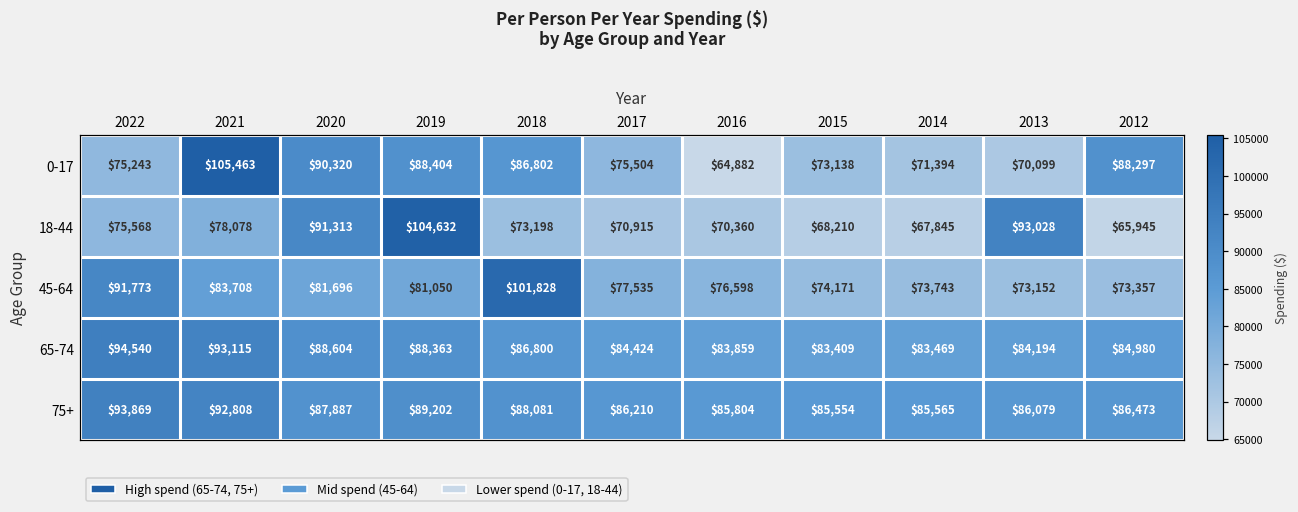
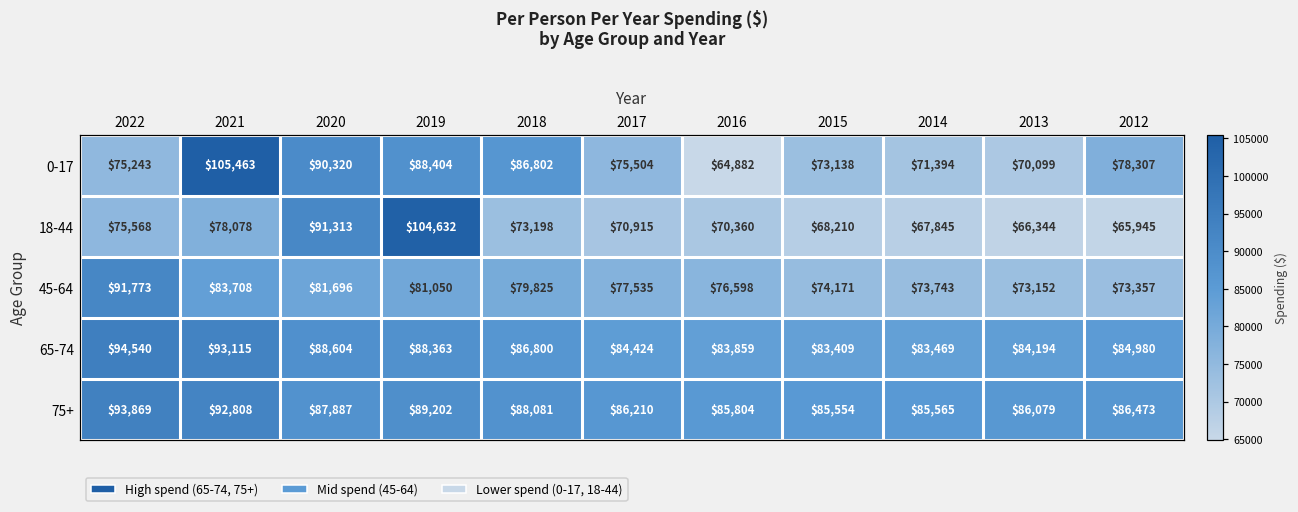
  {
    "0-17": {
      "2022": "$75,243",
      "2021": "$105,463",
      "2020": "$90,320",
      "2019": "$88,404",
      "2018": "$86,802",
      "2017": "$75,504",
      "2016": "$64,882",
      "2015": "$73,138",
      "2014": "$71,394",
      "2013": "$70,099",
-     "2012": "$88,297"
+     "2012": "$78,307"
    },
    "18-44": {
      "2022": "$75,568",
      "2021": "$78,078",
      "2020": "$91,313",
      "2019": "$104,632",
      "2018": "$73,198",
      "2017": "$70,915",
      "2016": "$70,360",
      "2015": "$68,210",
      "2014": "$67,845",
-     "2013": "$93,028",
+     "2013": "$66,344",
      "2012": "$65,945"
    },
    "45-64": {
      "2022": "$91,773",
      "2021": "$83,708",
      "2020": "$81,696",
      "2019": "$81,050",
-     "2018": "$101,828",
+     "2018": "$79,825",
      "2017": "$77,535",
      "2016": "$76,598",
      "2015": "$74,171",
      "2014": "$73,743",
      "2013": "$73,152",
      "2012": "$73,357"
    },
    "65-74": {
      "2022": "$94,540",
      "2021": "$93,115",
      "2020": "$88,604",
      "2019": "$88,363",
      "2018": "$86,800",
      "2017": "$84,424",
      "2016": "$83,859",
      "2015": "$83,409",
      "2014": "$83,469",
      "2013": "$84,194",
      "2012": "$84,980"
    },
    "75+": {
      "2022": "$93,869",
      "2021": "$92,808",
      "2020": "$87,887",
      "2019": "$89,202",
      "2018": "$88,081",
      "2017": "$86,210",
      "2016": "$85,804",
      "2015": "$85,554",
      "2014": "$85,565",
      "2013": "$86,079",
      "2012": "$86,473"
    }
  }
